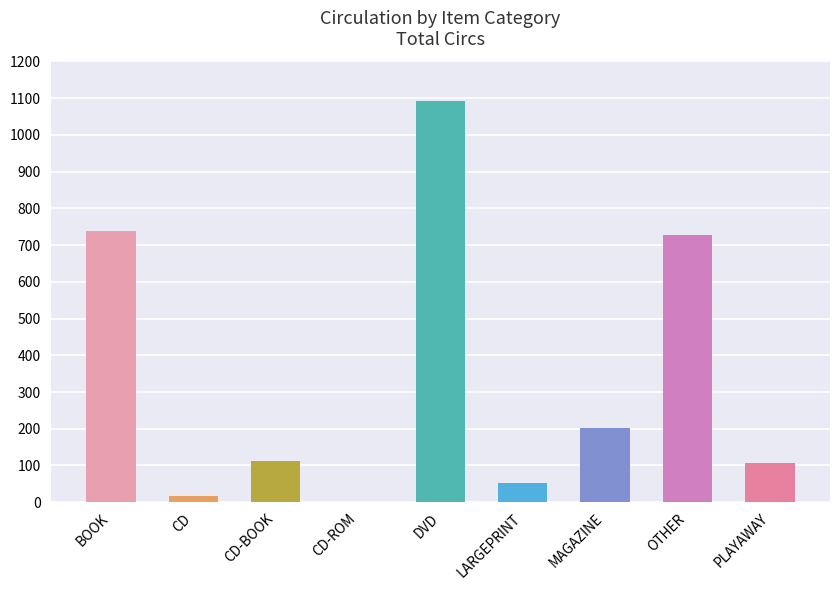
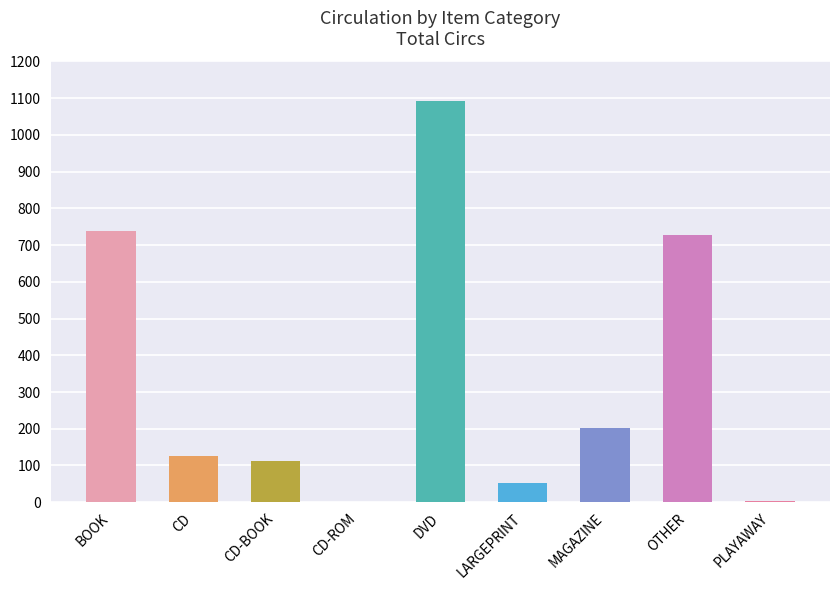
  {
    "BOOK": 740,
-   "CD": 20,
+   "CD": 130,
    "CD-BOOK": 110,
    "DVD": 1090,
    "LARGEPRINT": 50,
    "MAGAZINE": 200,
    "OTHER": 730,
-   "PLAYAWAY": 110
+   "PLAYAWAY": 0
  }
